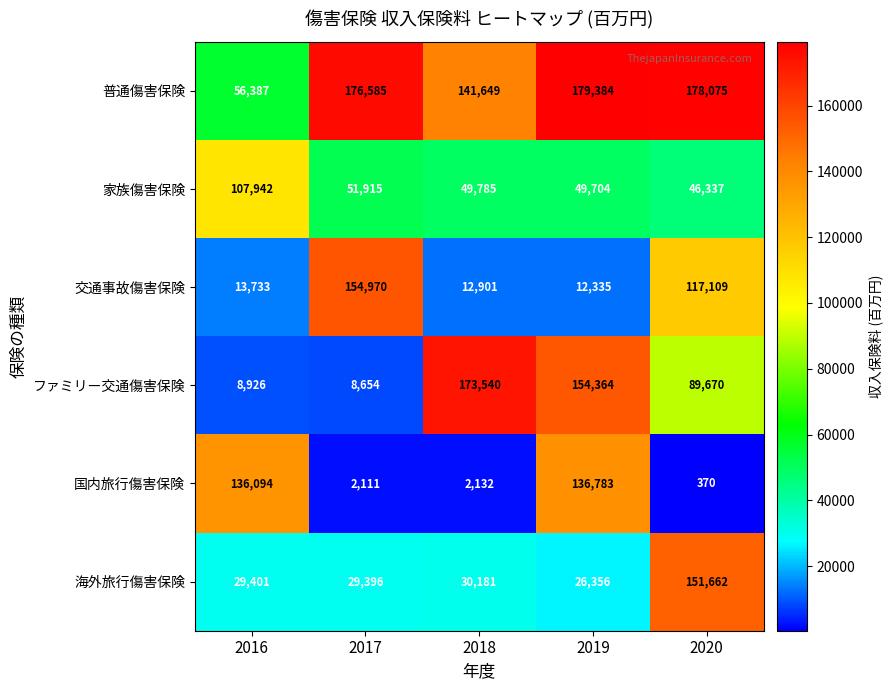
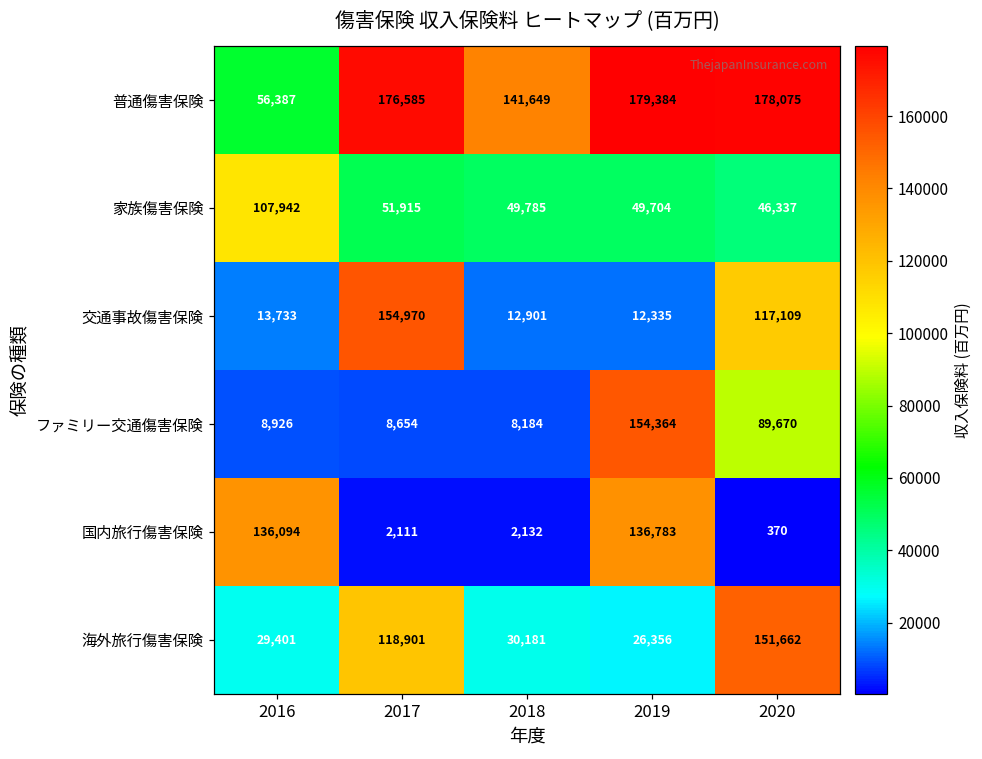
  {
    "普通傷害保険": {
      "2016": "56,387",
      "2017": "176,585",
      "2018": "141,649",
      "2019": "179,384"
    },
    "家族傷害保険": {
      "2016": "107,942",
      "2017": "51,915",
      "2018": "49,785",
      "2019": "49,704",
      "2020": "46,337"
    },
    "交通事故傷害保険": {
      "2016": "13,733",
      "2017": "154,970",
      "2018": "12,901",
      "2019": "12,335",
      "2020": "117,109"
    },
    "ファミリー交通傷害保険": {
      "2016": "8,926",
      "2017": "8,654",
-     "2018": "173,540",
+     "2018": "8,184",
      "2019": "154,364",
      "2020": "89,670"
    },
    "国内旅行傷害保険": {
      "2016": "136,094",
      "2017": "2,111",
      "2018": "2,132",
      "2019": "136,783",
      "2020": "370"
    },
    "海外旅行傷害保険": {
      "2016": "29,401",
-     "2017": "29,396",
+     "2017": "118,901",
      "2018": "30,181",
      "2019": "26,356",
      "2020": "151,662"
    }
  }
